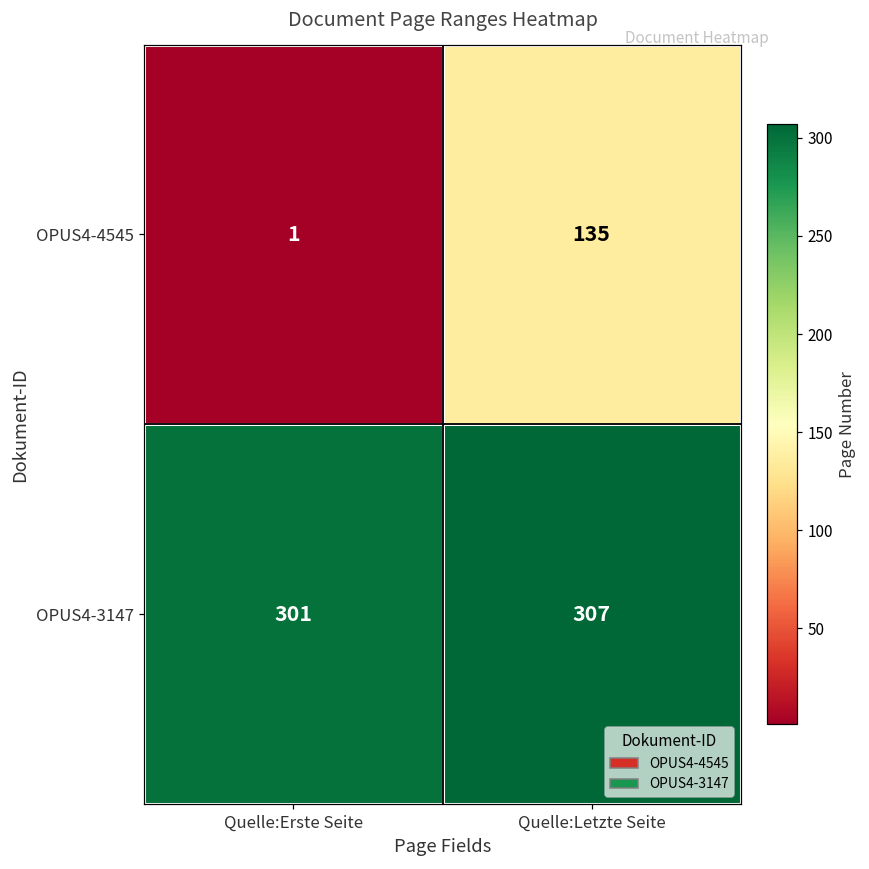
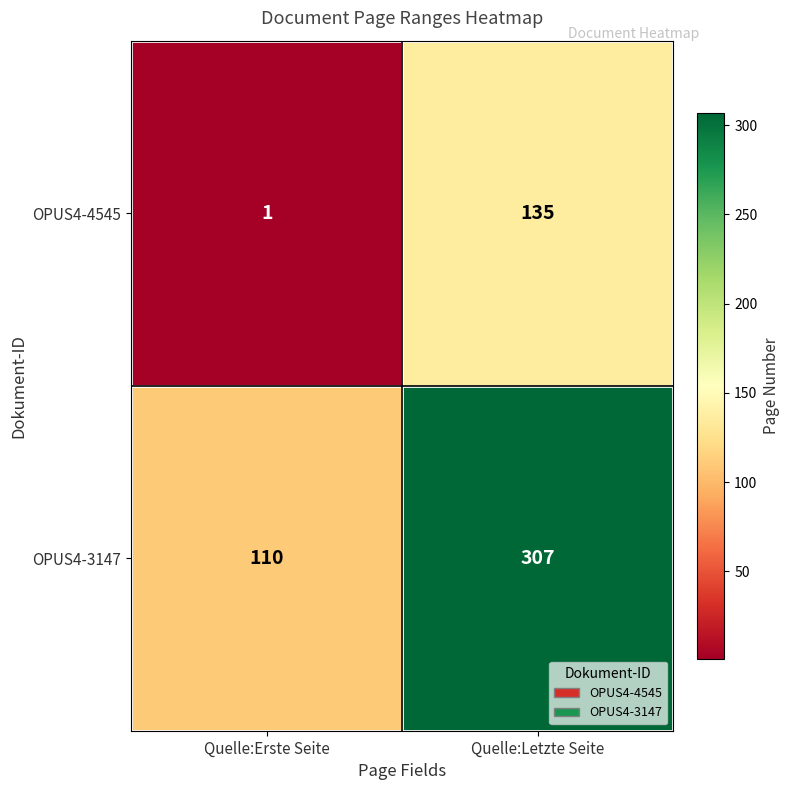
  {
    "OPUS4-4545": {
      "Quelle:Erste Seite": 1,
      "Quelle:Letzte Seite": 135
    },
    "OPUS4-3147": {
-     "Quelle:Erste Seite": 301,
+     "Quelle:Erste Seite": 110,
      "Quelle:Letzte Seite": 307
    }
  }
